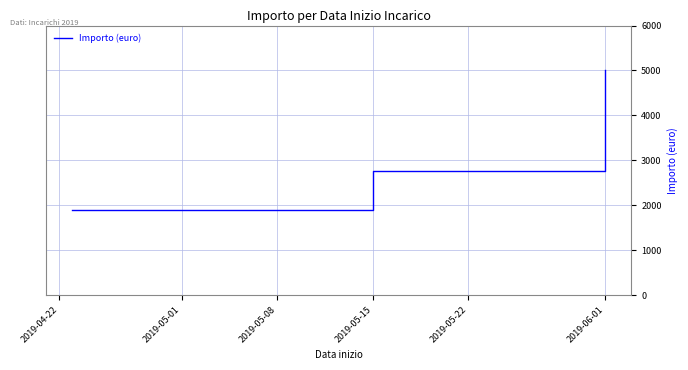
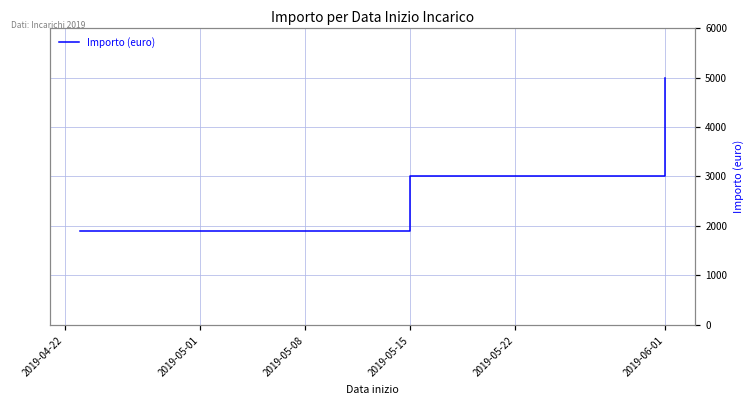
  {
-   "2019-05-15": 2800,
+   "2019-05-15": 3000,
    "2019-06-01": 5000
  }
